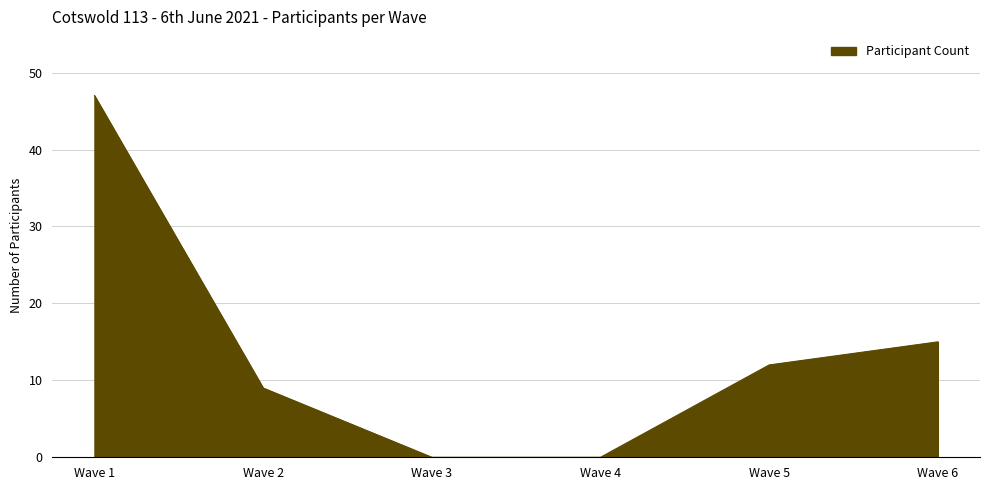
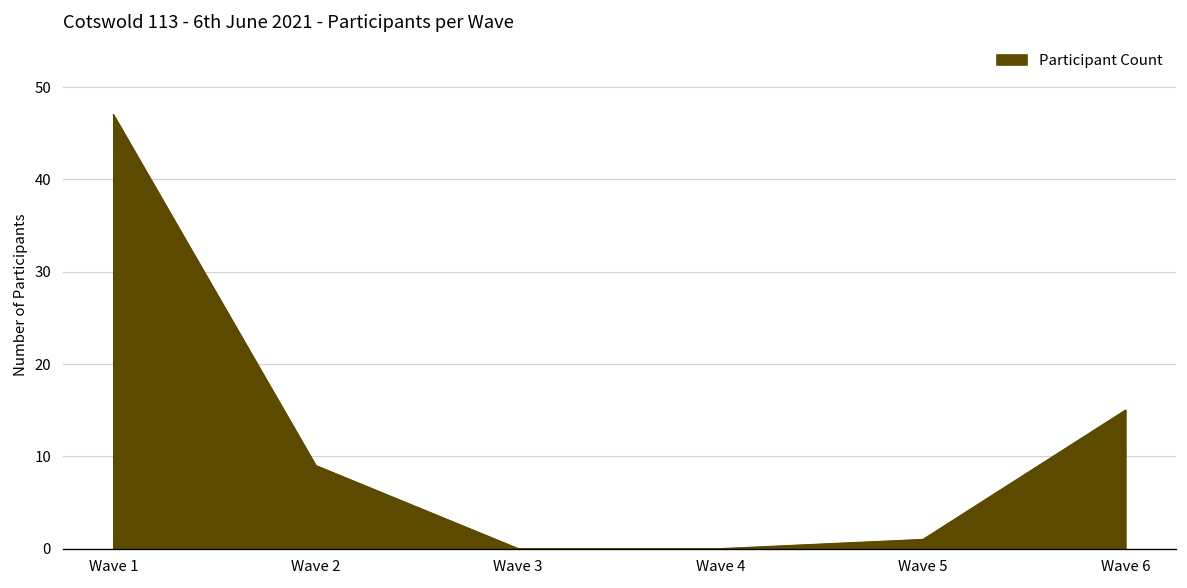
  {
    "Wave 1": 47,
    "Wave 2": 9,
    "Wave 3": 0,
    "Wave 4": 0,
-   "Wave 5": 12,
+   "Wave 5": 1,
    "Wave 6": 15
  }
